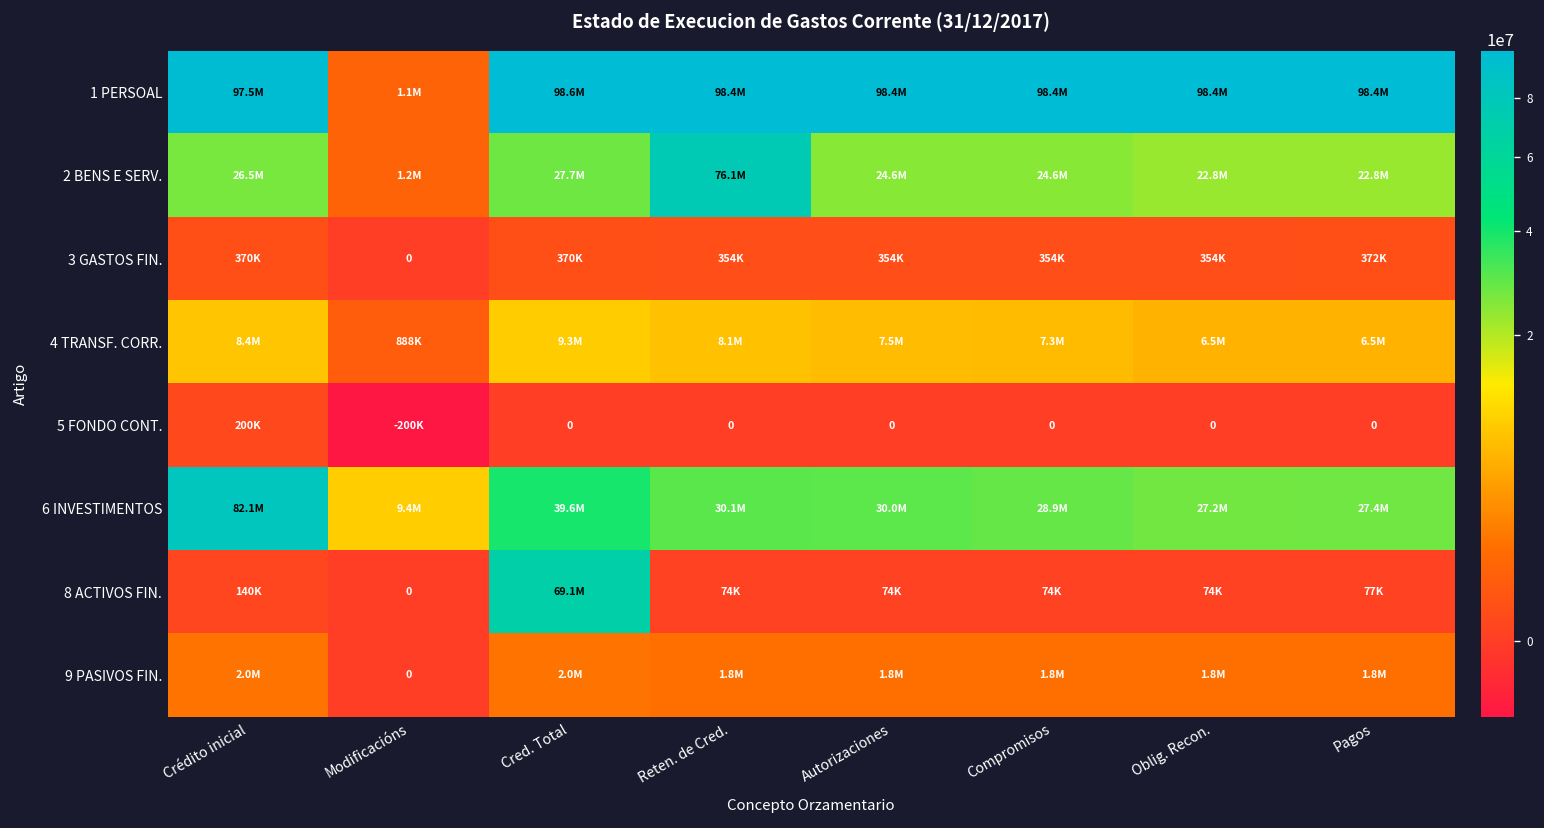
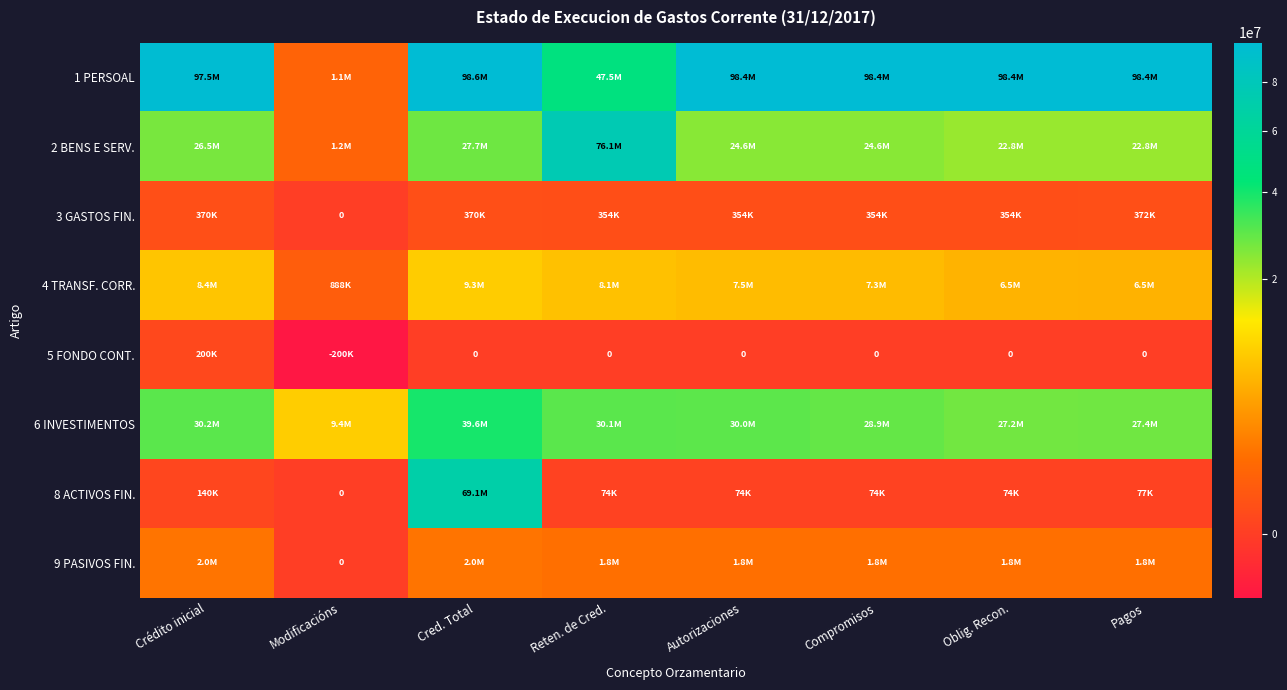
  {
    "1 PERSOAL": {
      "Crédito inicial": "97.5M",
      "Modificacións": "1.1M",
      "Cred. Total": "98.6M",
-     "Reten. de Cred.": "98.4M",
+     "Reten. de Cred.": "47.5M",
      "Autorizaciones": "98.4M",
      "Compromisos": "98.4M",
      "Oblig. Recon.": "98.4M",
      "Pagos": "98.4M"
    },
    "2 BENS E SERV.": {
      "Crédito inicial": "26.5M",
      "Modificacións": "1.2M",
      "Cred. Total": "27.7M",
      "Reten. de Cred.": "76.1M",
      "Autorizaciones": "24.6M",
      "Compromisos": "24.6M",
      "Oblig. Recon.": "22.8M",
      "Pagos": "22.8M"
    },
    "3 GASTOS FIN.": {
      "Crédito inicial": "370K",
      "Modificacións": "0",
      "Cred. Total": "370K",
      "Reten. de Cred.": "354K",
      "Autorizaciones": "354K",
      "Compromisos": "354K",
      "Oblig. Recon.": "354K",
      "Pagos": "372K"
    },
    "4 TRANSF. CORR.": {
      "Crédito inicial": "8.4M",
      "Modificacións": "888K",
      "Cred. Total": "9.3M",
      "Reten. de Cred.": "8.1M",
      "Autorizaciones": "7.5M",
      "Compromisos": "7.3M",
      "Oblig. Recon.": "6.5M",
      "Pagos": "6.5M"
    },
    "5 FONDO CONT.": {
      "Crédito inicial": "200K",
      "Modificacións": "-200K",
      "Cred. Total": "0",
      "Reten. de Cred.": "0",
      "Autorizaciones": "0",
      "Compromisos": "0",
      "Oblig. Recon.": "0",
      "Pagos": "0"
    },
    "6 INVESTIMENTOS": {
-     "Crédito inicial": "82.1M",
+     "Crédito inicial": "30.2M",
      "Modificacións": "9.4M",
      "Cred. Total": "39.6M",
      "Reten. de Cred.": "30.1M",
      "Autorizaciones": "30.0M",
      "Compromisos": "28.9M",
      "Oblig. Recon.": "27.2M",
      "Pagos": "27.4M"
    },
    "8 ACTIVOS FIN.": {
      "Crédito inicial": "140K",
      "Modificacións": "0",
      "Cred. Total": "69.1M",
      "Reten. de Cred.": "74K",
      "Autorizaciones": "74K",
      "Compromisos": "74K",
      "Oblig. Recon.": "74K",
      "Pagos": "77K"
    },
    "9 PASIVOS FIN.": {
      "Crédito inicial": "2.0M",
      "Modificacións": "0",
      "Cred. Total": "2.0M",
      "Reten. de Cred.": "1.8M",
      "Autorizaciones": "1.8M",
      "Compromisos": "1.8M",
      "Oblig. Recon.": "1.8M",
      "Pagos": "1.8M"
    }
  }
